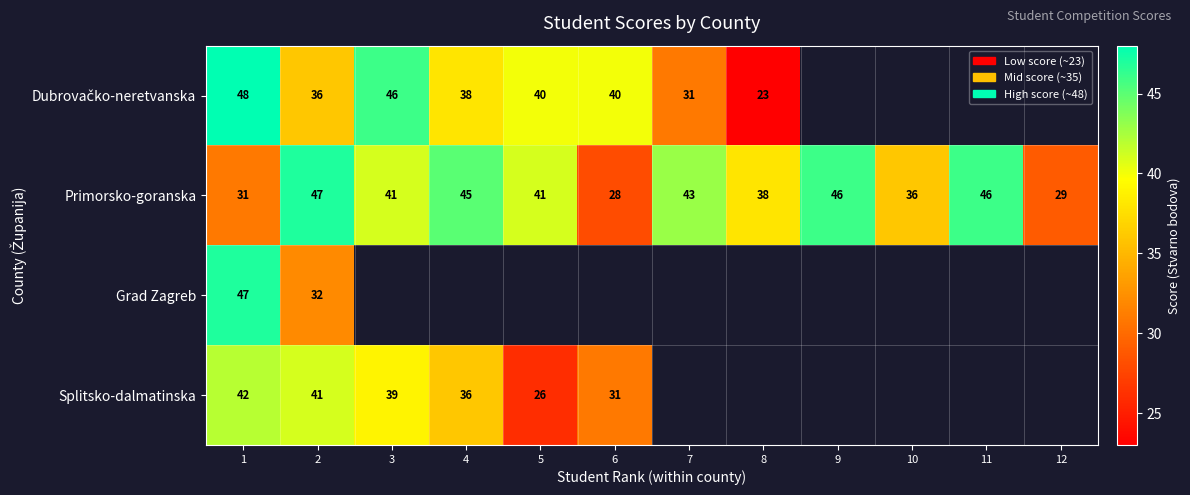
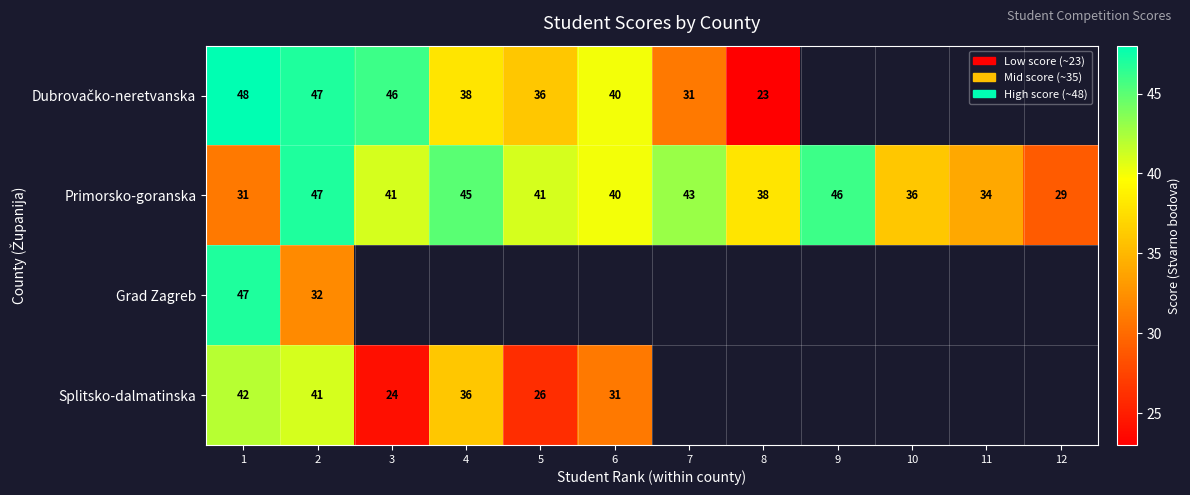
  {
    "Dubrovačko-neretvanska": {
      "1": 48,
-     "2": 36,
+     "2": 47,
      "3": 46,
      "4": 38,
-     "5": 40,
+     "5": 36,
      "6": 40,
      "7": 31,
      "8": 23
    },
    "Primorsko-goranska": {
      "1": 31,
      "2": 47,
      "3": 41,
      "4": 45,
      "5": 41,
-     "6": 28,
+     "6": 40,
      "7": 43,
      "8": 38,
      "9": 46,
      "10": 36,
-     "11": 46,
+     "11": 34,
      "12": 29
    },
    "Grad Zagreb": {
      "1": 47,
      "2": 32
    },
    "Splitsko-dalmatinska": {
      "1": 42,
      "2": 41,
-     "3": 39,
+     "3": 24,
      "4": 36,
      "5": 26,
      "6": 31
    }
  }
